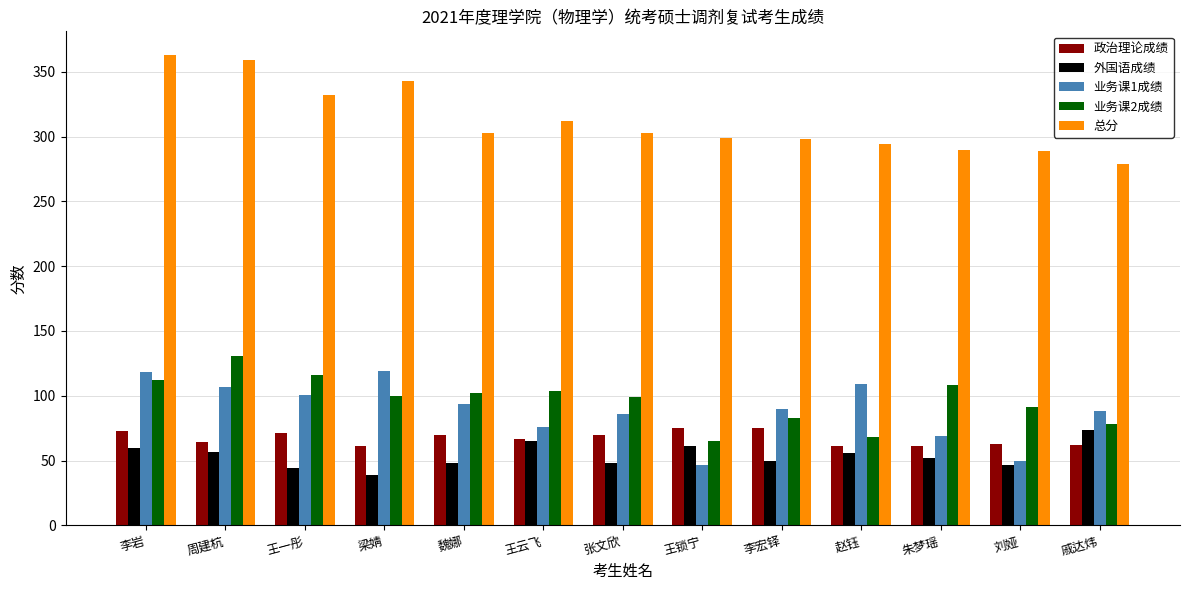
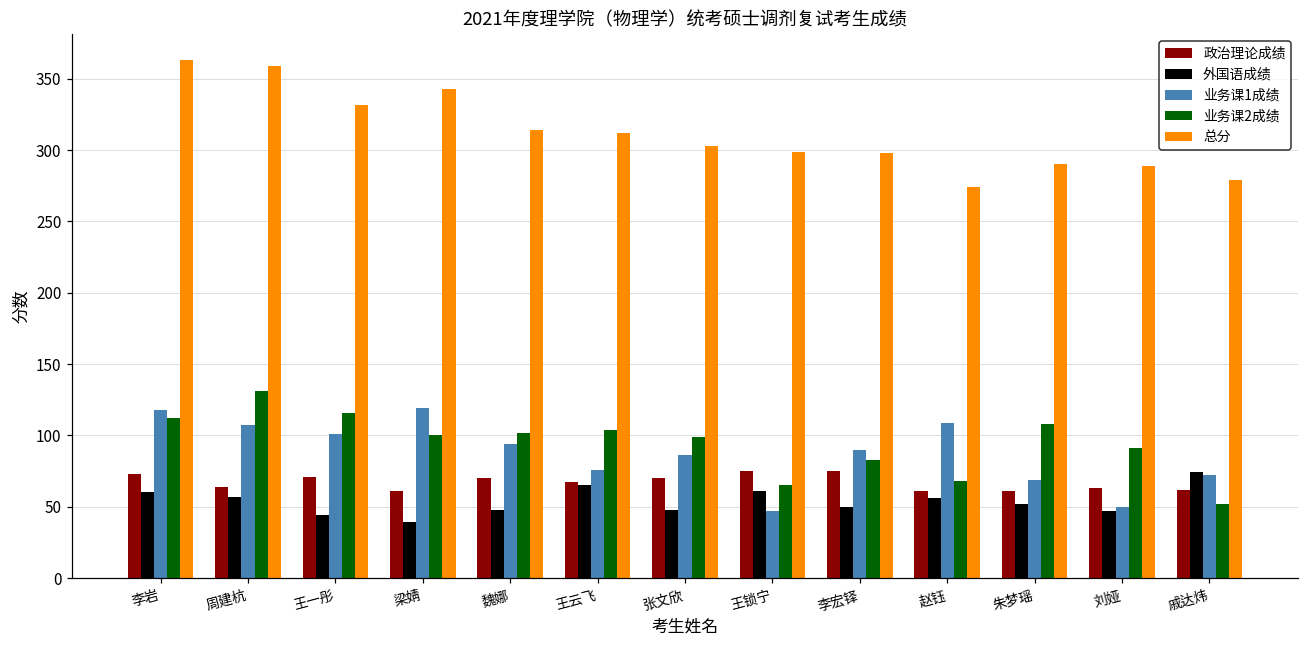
  {
    "政治理论成绩": {
      "李岩": 73,
      "周建杭": 64,
      "王一彤": 71,
      "梁婧": 61,
      "魏娜": 70,
      "王云飞": 67,
      "张文欣": 70,
      "王锁宁": 75,
      "李宏铎": 75,
      "赵钰": 61,
      "朱梦瑶": 61,
      "刘娅": 63,
      "戚达炜": 62
    },
    "外国语成绩": {
      "李岩": 60,
      "周建杭": 57,
      "王一彤": 44,
      "梁婧": 39,
      "魏娜": 48,
      "王云飞": 65,
      "张文欣": 48,
      "王锁宁": 61,
      "李宏铎": 50,
      "赵钰": 56,
      "朱梦瑶": 52,
      "刘娅": 47,
      "戚达炜": 74
    },
    "业务课1成绩": {
      "李岩": 118,
      "周建杭": 107,
      "王一彤": 101,
      "梁婧": 119,
      "魏娜": 94,
      "王云飞": 76,
      "张文欣": 86,
      "王锁宁": 47,
      "李宏铎": 90,
      "赵钰": 109,
      "朱梦瑶": 69,
      "刘娅": 50,
-     "戚达炜": 88
+     "戚达炜": 72
    },
    "业务课2成绩": {
      "李岩": 112,
      "周建杭": 131,
      "王一彤": 116,
      "梁婧": 100,
      "魏娜": 102,
      "王云飞": 104,
      "张文欣": 99,
      "王锁宁": 65,
      "李宏铎": 83,
      "赵钰": 68,
      "朱梦瑶": 108,
      "刘娅": 91,
-     "戚达炜": 78
+     "戚达炜": 52
    },
    "总分": {
      "李岩": 363,
      "周建杭": 359,
      "王一彤": 332,
      "梁婧": 343,
-     "魏娜": 303,
+     "魏娜": 314,
      "王云飞": 312,
      "张文欣": 303,
      "王锁宁": 299,
      "李宏铎": 298,
-     "赵钰": 294,
+     "赵钰": 274,
      "朱梦瑶": 290,
      "刘娅": 289,
      "戚达炜": 279
    }
  }
